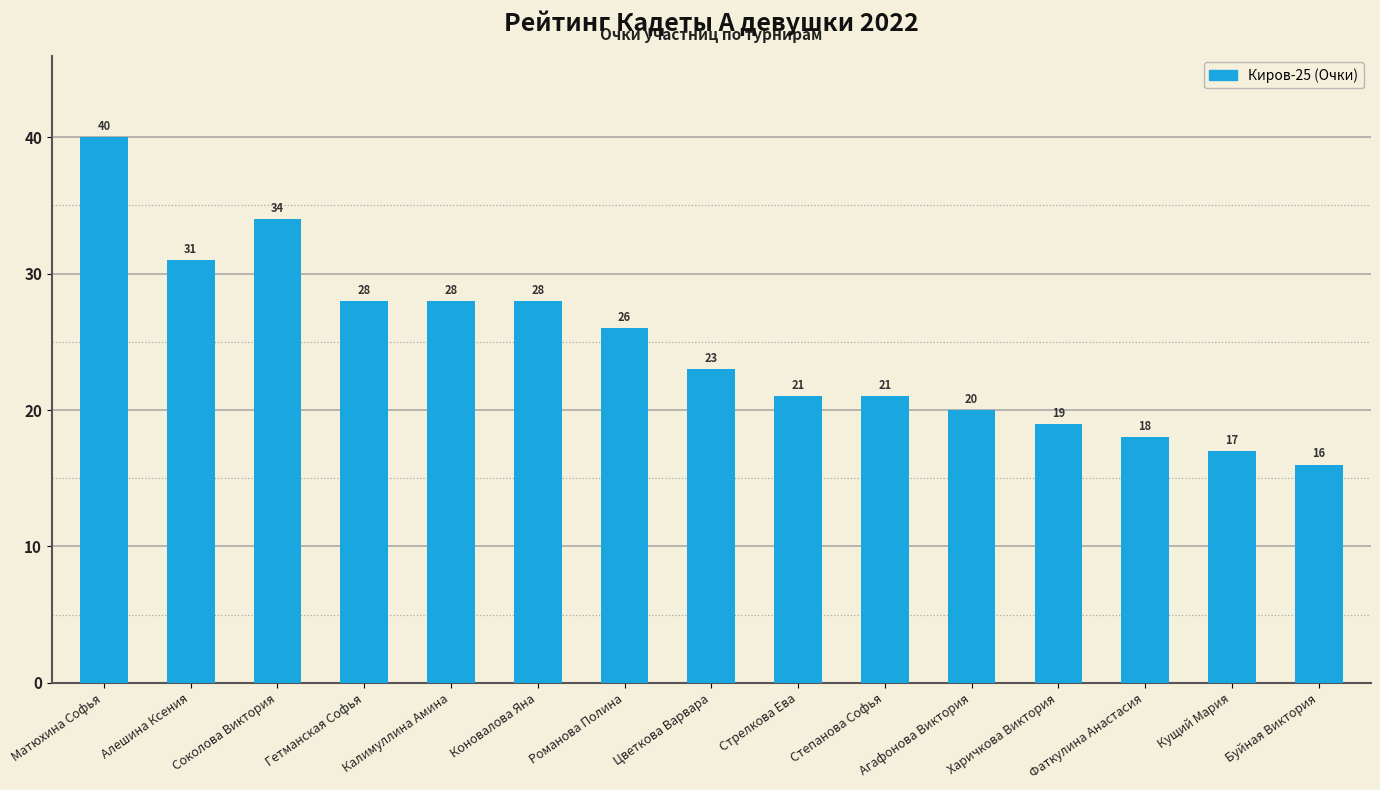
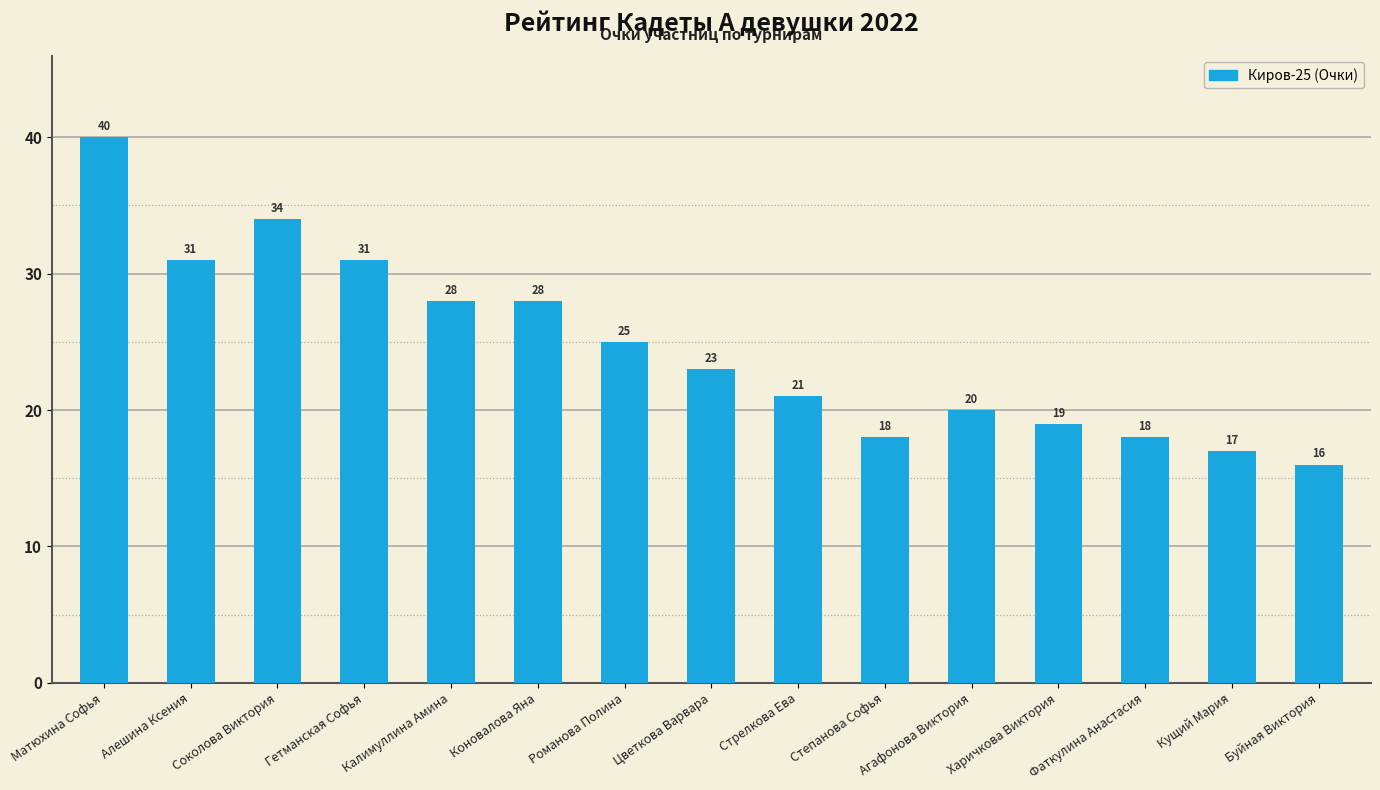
  {
    "Матюхина Софья": 40,
    "Алешина Ксения": 31,
    "Соколова Виктория": 34,
-   "Гетманская Софья": 28,
+   "Гетманская Софья": 31,
    "Калимуллина Амина": 28,
    "Коновалова Яна": 28,
-   "Романова Полина": 26,
+   "Романова Полина": 25,
    "Цветкова Варвара": 23,
    "Стрелкова Ева": 21,
-   "Степанова Софья": 21,
+   "Степанова Софья": 18,
    "Агафонова Виктория": 20,
    "Харичкова Виктория": 19,
    "Фаткулина Анастасия": 18,
    "Кущий Мария": 17,
    "Буйная Виктория": 16
  }
